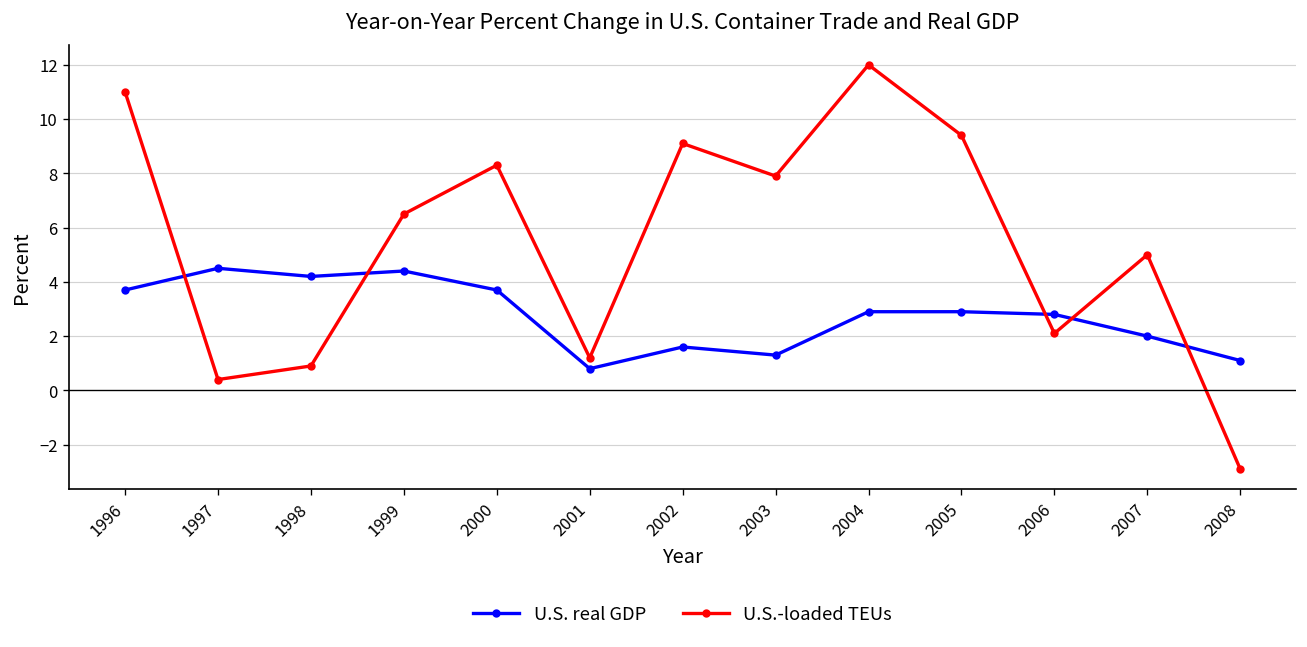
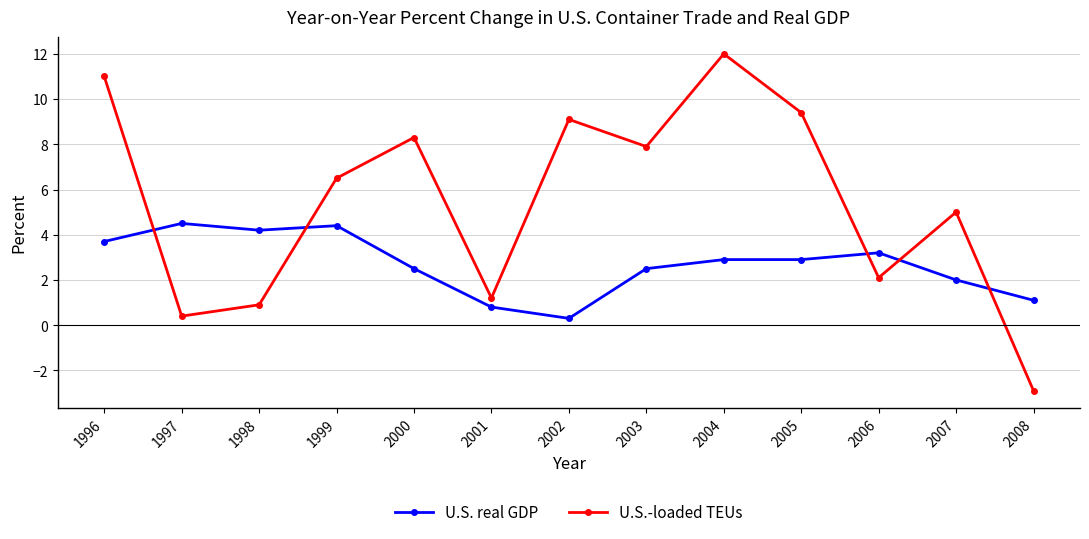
  {
    "U.S. real GDP": {
      "1996": 3.7,
      "1997": 4.5,
      "1998": 4.2,
      "1999": 4.4,
-     "2000": 3.7,
+     "2000": 2.5,
      "2001": 0.8,
-     "2002": 1.6,
-     "2003": 1.3,
+     "2002": 0.3,
+     "2003": 2.5,
      "2004": 2.9,
      "2005": 2.9,
-     "2006": 2.8,
+     "2006": 3.2,
      "2007": 2.0,
      "2008": 1.1
    },
    "U.S.-loaded TEUs": {
      "1996": 11.0,
      "1997": 0.4,
      "1998": 0.9,
      "1999": 6.5,
      "2000": 8.3,
      "2001": 1.2,
      "2002": 9.1,
      "2003": 7.9,
      "2004": 12.0,
      "2005": 9.4,
      "2006": 2.1,
      "2007": 5.0,
      "2008": -2.9
    }
  }
